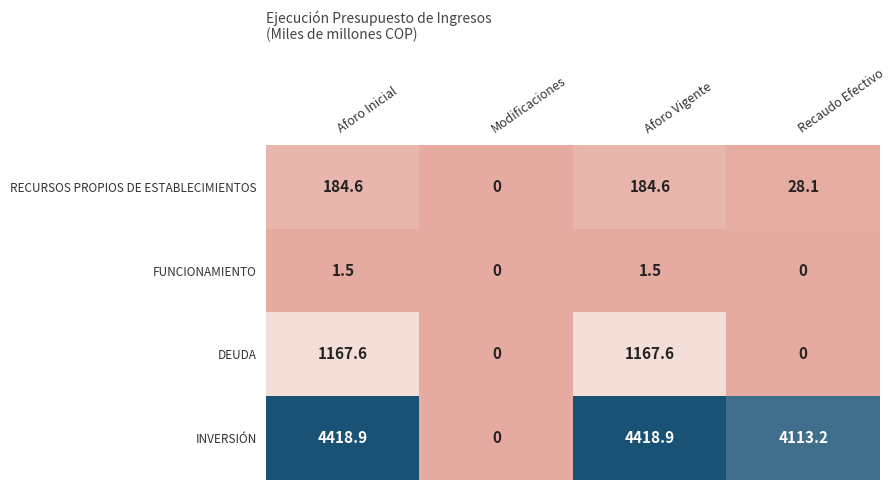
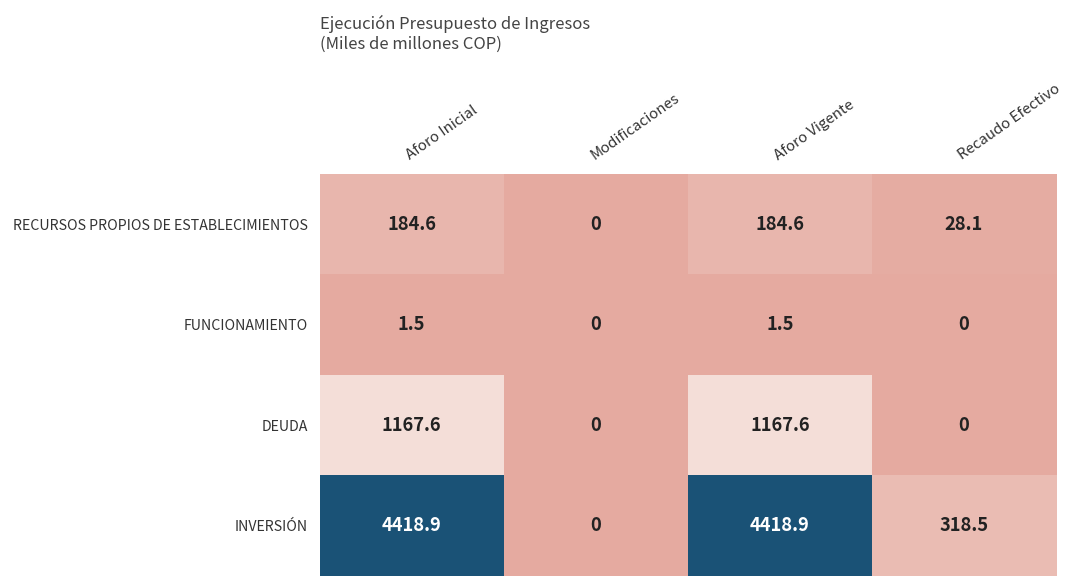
  {
    "RECURSOS PROPIOS DE ESTABLECIMIENTOS": {
      "Aforo Inicial": 184.6,
      "Modificaciones": 0,
      "Aforo Vigente": 184.6,
      "Recaudo Efectivo": 28.1
    },
    "FUNCIONAMIENTO": {
      "Aforo Inicial": 1.5,
      "Modificaciones": 0,
      "Aforo Vigente": 1.5,
      "Recaudo Efectivo": 0
    },
    "DEUDA": {
      "Aforo Inicial": 1167.6,
      "Modificaciones": 0,
      "Aforo Vigente": 1167.6,
      "Recaudo Efectivo": 0
    },
    "INVERSIÓN": {
      "Aforo Inicial": 4418.9,
      "Modificaciones": 0,
      "Aforo Vigente": 4418.9,
-     "Recaudo Efectivo": 4113.2
+     "Recaudo Efectivo": 318.5
    }
  }
